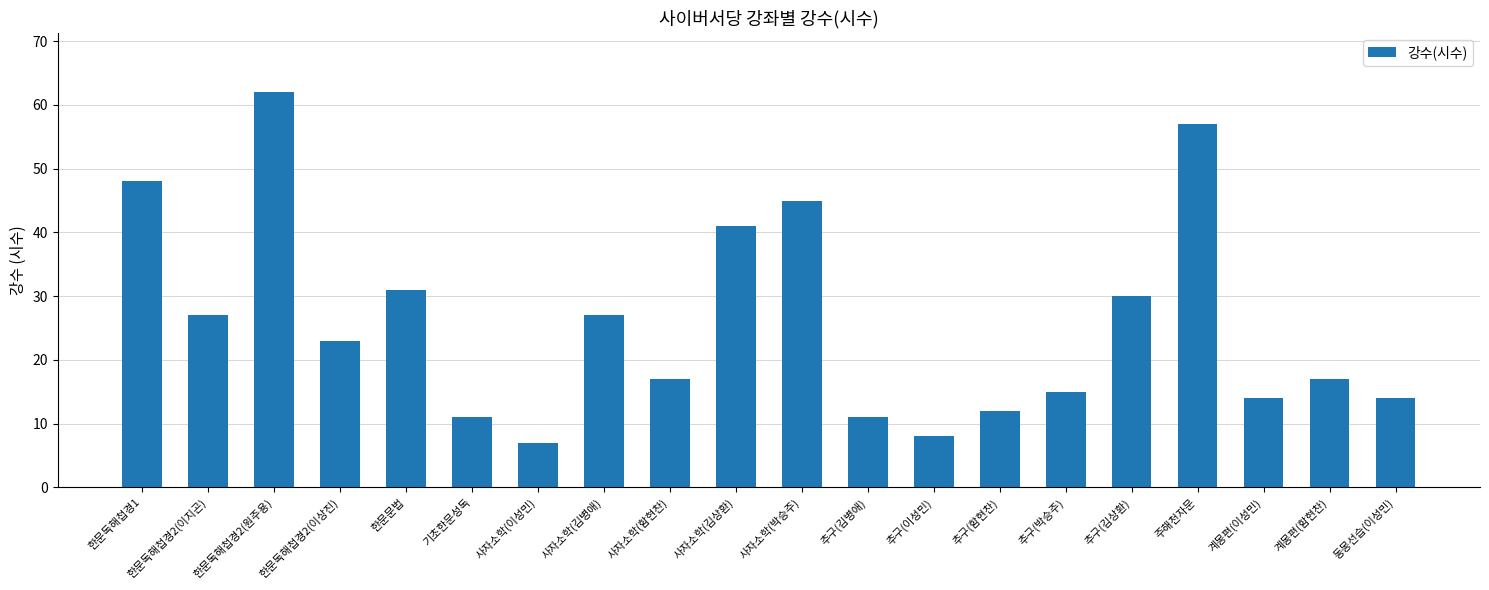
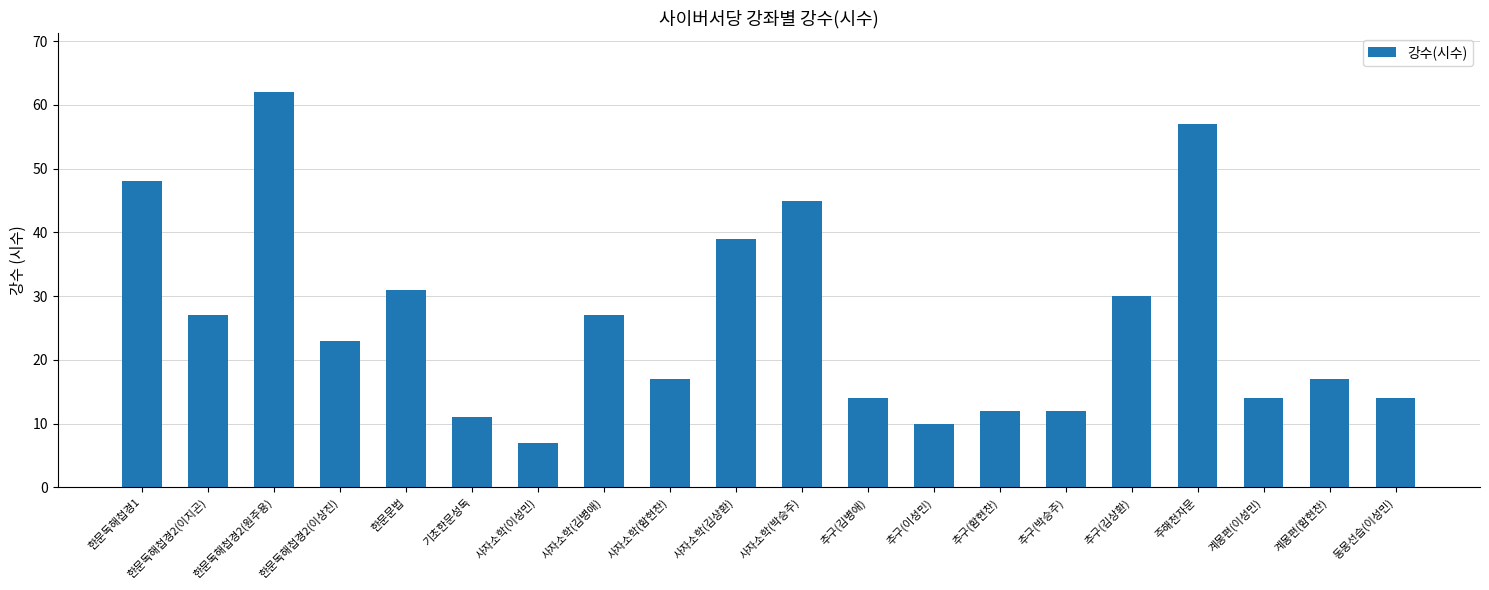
  {
    "한문독해첩경1": 48,
    "한문독해첩경2(이지곤)": 27,
    "한문독해첩경2(원주용)": 62,
    "한문독해첩경2(이상진)": 23,
    "한문문법": 31,
    "기초한문성독": 11,
    "사자소학(이성민)": 7,
    "사자소학(김병애)": 27,
    "사자소학(함현찬)": 17,
-   "사자소학(김상환)": 41,
+   "사자소학(김상환)": 39,
    "사자소학(박승주)": 45,
-   "추구(김병애)": 11,
-   "추구(이성민)": 8,
+   "추구(김병애)": 14,
+   "추구(이성민)": 10,
    "추구(함현찬)": 12,
-   "추구(박승주)": 15,
+   "추구(박승주)": 12,
    "추구(김상환)": 30,
    "주해천자문": 57,
    "계몽편(이성민)": 14,
    "계몽편(함현찬)": 17,
    "동몽선습(이성민)": 14
  }
